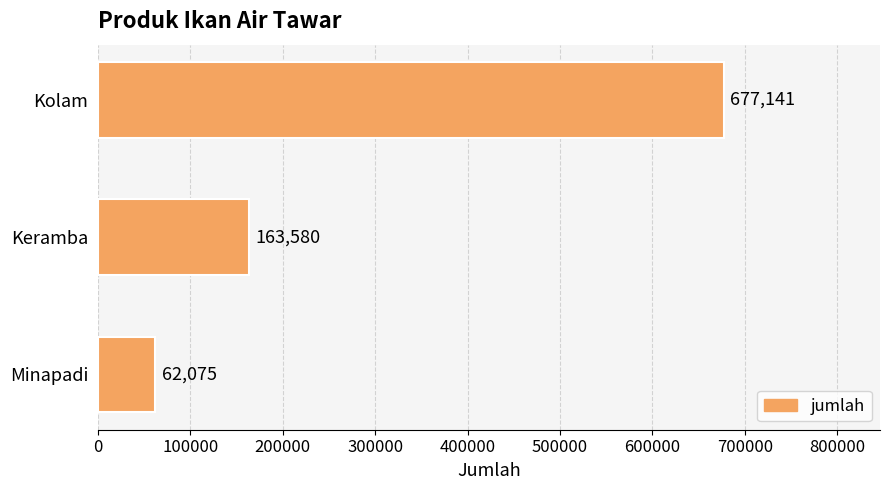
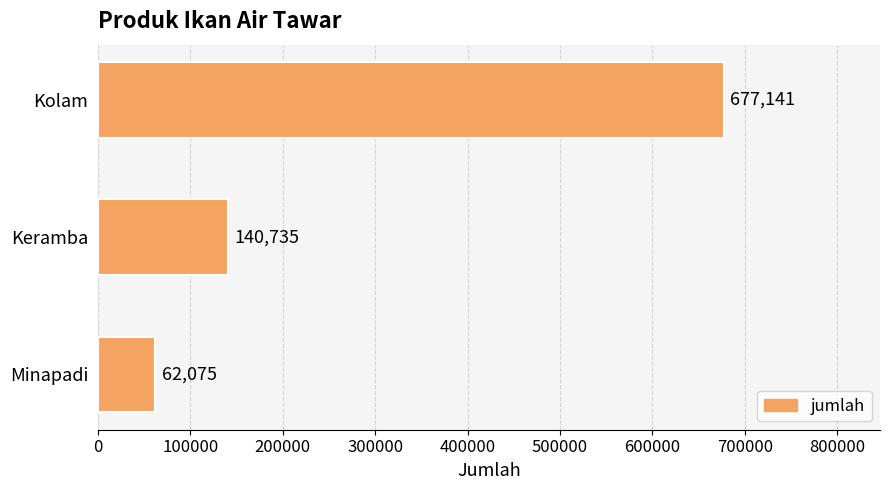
  {
    "Kolam": "677,141",
-   "Keramba": "163,580",
+   "Keramba": "140,735",
    "Minapadi": "62,075"
  }
